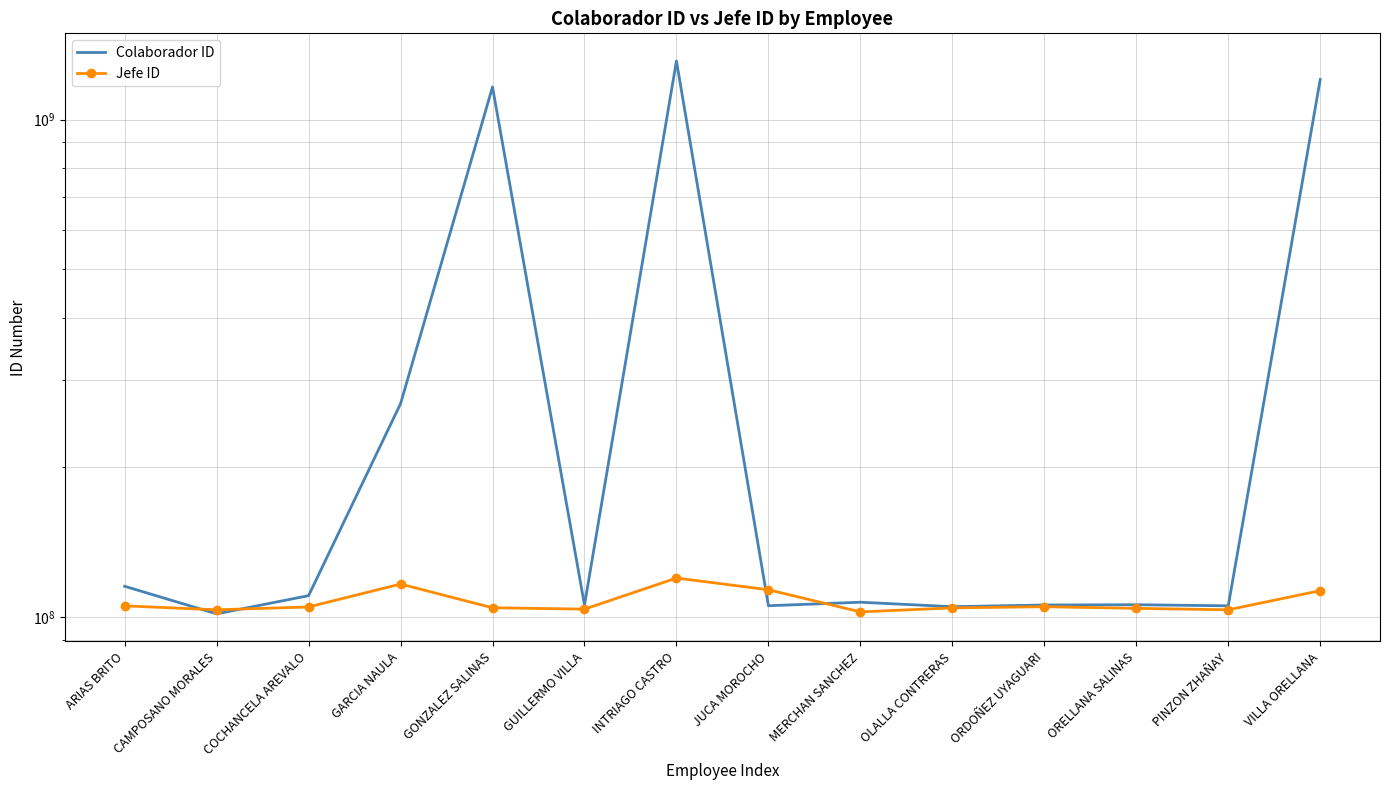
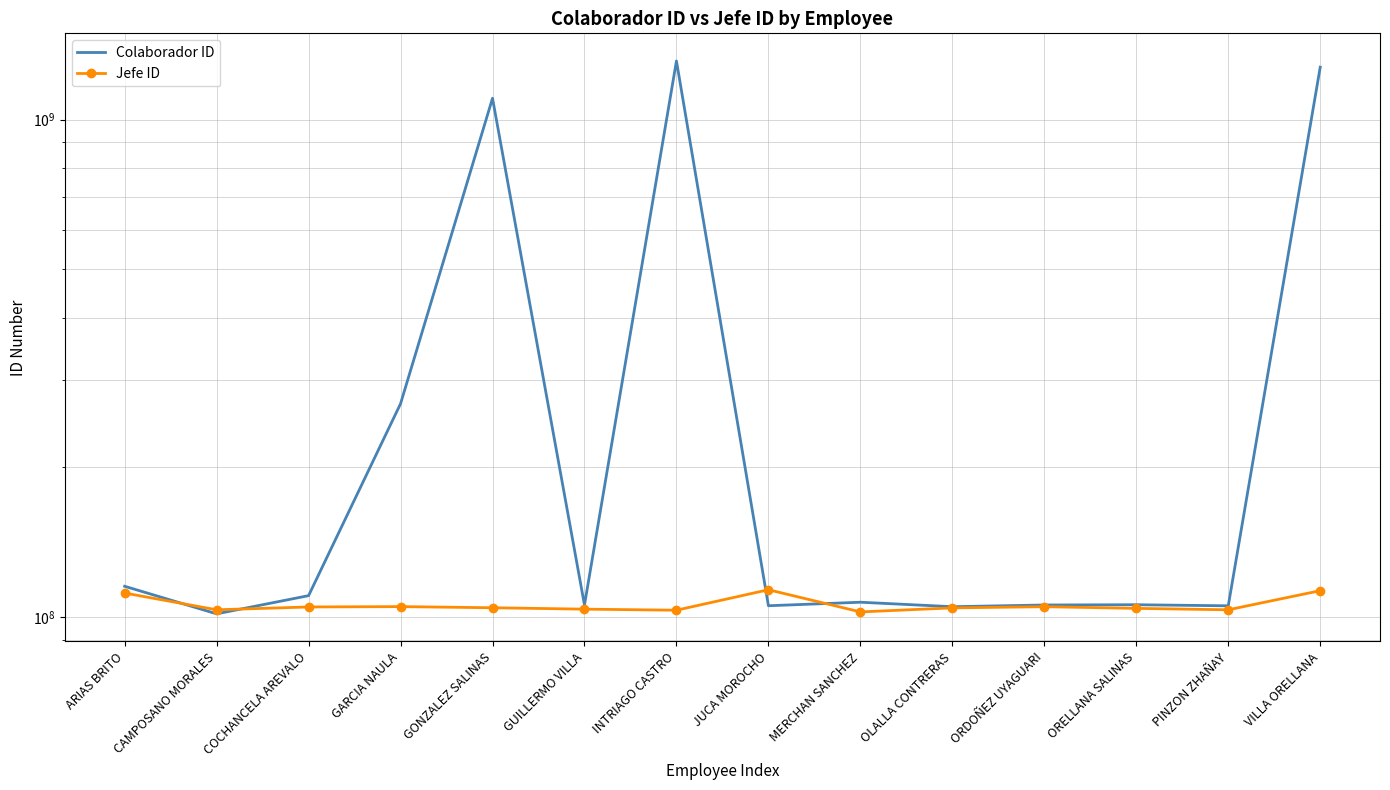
  {
    "Colaborador ID": {
      "ARIAS BRITO": 115000000,
      "CAMPOSANO MORALES": 102000000,
      "COCHANCELA AREVALO": 111000000,
      "GARCIA NAULA": 270000000,
-     "GONZALEZ SALINAS": 1160000000,
+     "GONZALEZ SALINAS": 1100000000,
      "GUILLERMO VILLA": 106000000,
      "INTRIAGO CASTRO": 1310000000,
      "JUCA MOROCHO": 106000000,
      "MERCHAN SANCHEZ": 107000000,
      "ORELLANA SALINAS": 106000000,
      "PINZON ZHAÑAY": 105000000,
-     "VILLA ORELLANA": 1200000000
+     "VILLA ORELLANA": 1270000000
    },
    "Jefe ID": {
-     "ARIAS BRITO": 105000000,
+     "ARIAS BRITO": 112000000,
      "CAMPOSANO MORALES": 104000000,
      "COCHANCELA AREVALO": 105000000,
-     "GARCIA NAULA": 117000000,
+     "GARCIA NAULA": 105000000,
      "GONZALEZ SALINAS": 105000000,
      "GUILLERMO VILLA": 104000000,
-     "INTRIAGO CASTRO": 120000000,
+     "INTRIAGO CASTRO": 103000000,
      "JUCA MOROCHO": 114000000,
      "MERCHAN SANCHEZ": 103000000,
      "ORELLANA SALINAS": 104000000,
      "PINZON ZHAÑAY": 104000000,
      "VILLA ORELLANA": 113000000
    }
  }
